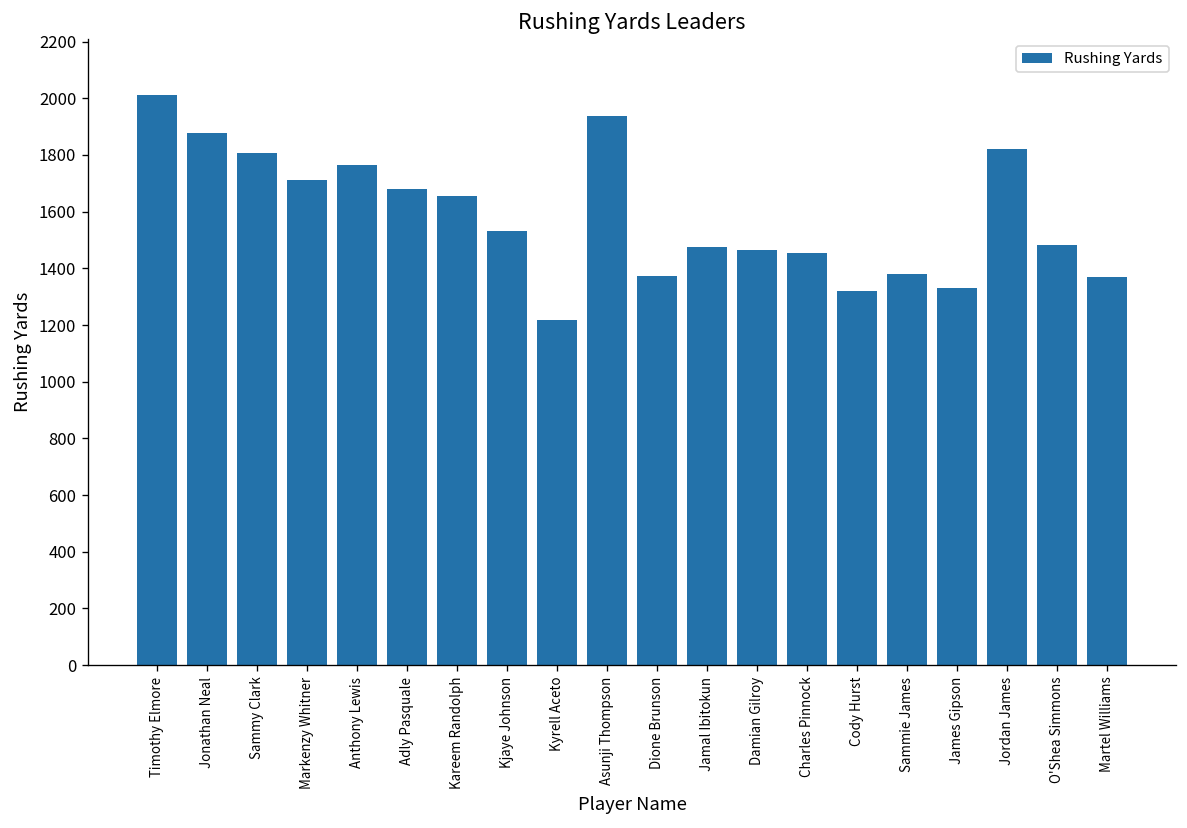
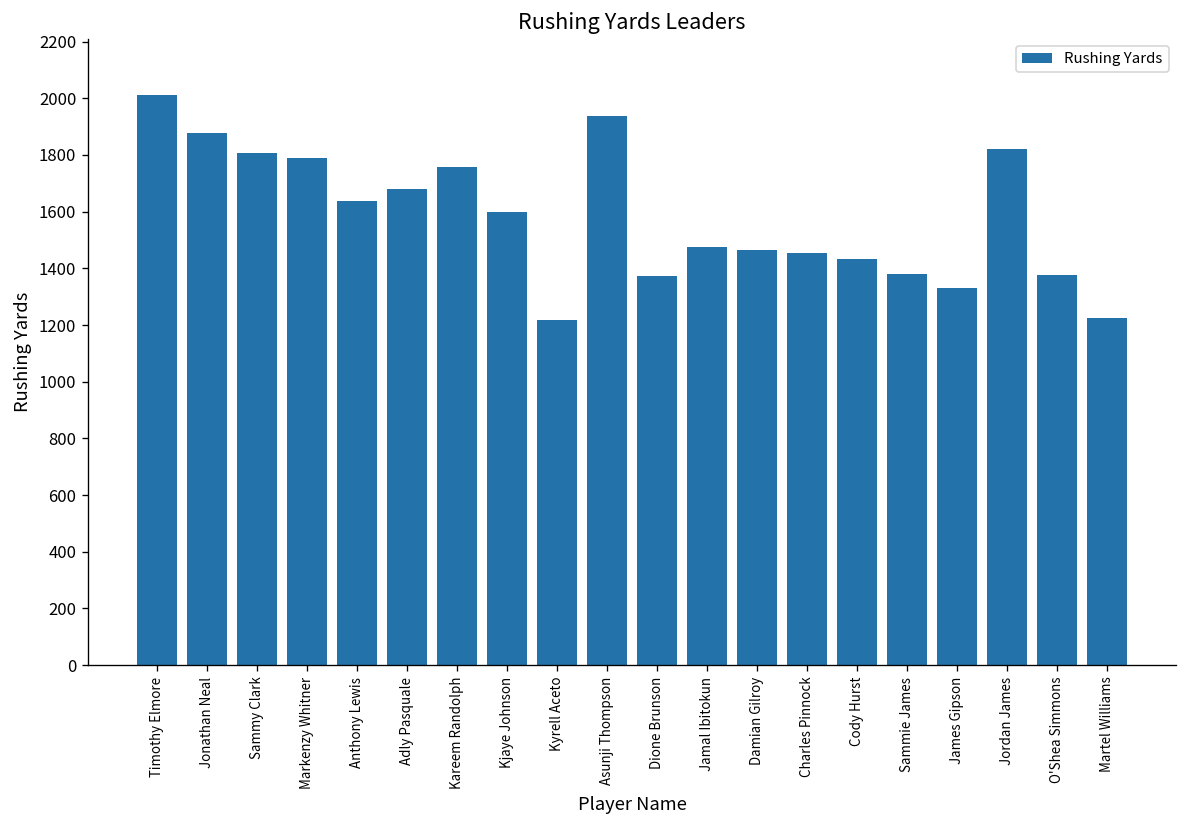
  {
    "Timothy Elmore": 2010,
    "Jonathan Neal": 1880,
    "Sammy Clark": 1810,
-   "Markenzy Whitner": 1710,
-   "Anthony Lewis": 1760,
+   "Markenzy Whitner": 1790,
+   "Anthony Lewis": 1640,
    "Adly Pasquale": 1680,
-   "Kareem Randolph": 1660,
-   "Kjaye Johnson": 1530,
+   "Kareem Randolph": 1760,
+   "Kjaye Johnson": 1600,
    "Kyrell Aceto": 1220,
    "Asunji Thompson": 1940,
    "Dione Brunson": 1370,
    "Jamal Ibitokun": 1480,
    "Damian Gilroy": 1470,
    "Charles Pinnock": 1450,
-   "Cody Hurst": 1320,
+   "Cody Hurst": 1430,
    "Sammie James": 1380,
    "James Gipson": 1330,
    "Jordan James": 1820,
-   "O'Shea Simmons": 1480,
-   "Martel Williams": 1370
+   "O'Shea Simmons": 1380,
+   "Martel Williams": 1220
  }
